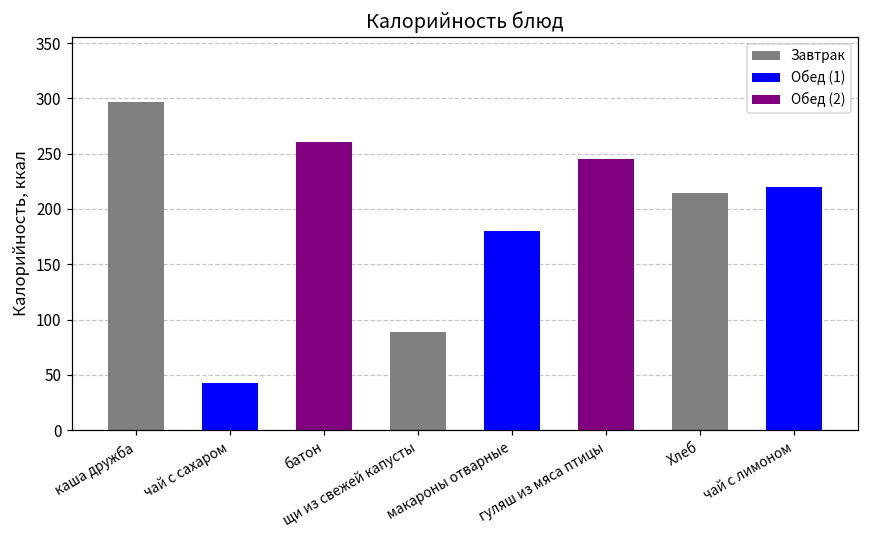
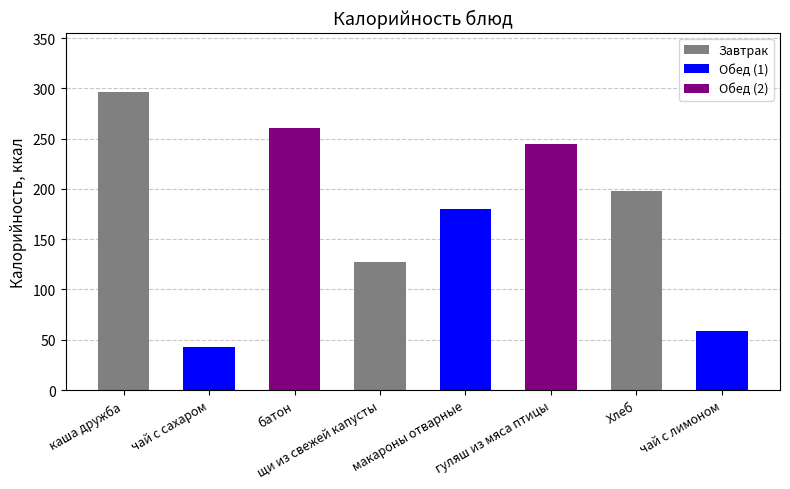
  {
    "каша дружба": 296,
    "чай с сахаром": 43,
    "батон": 261,
-   "щи из свежей капусты": 88,
+   "щи из свежей капусты": 127,
    "макароны отварные": 180,
    "гуляш из мяса птицы": 245,
-   "Хлеб": 214,
-   "чай с лимоном": 220
+   "Хлеб": 198,
+   "чай с лимоном": 58
  }
